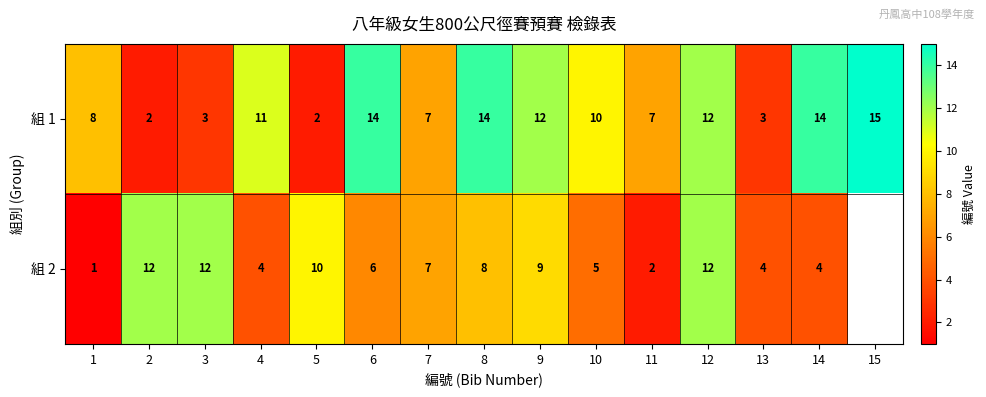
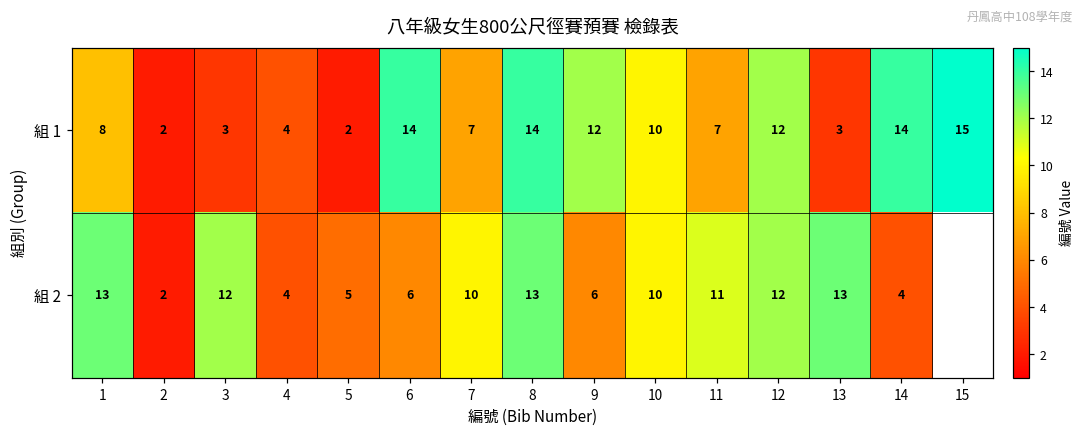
  {
    "組 1": {
      "1": 8,
      "2": 2,
      "3": 3,
-     "4": 11,
+     "4": 4,
      "5": 2,
      "6": 14,
      "7": 7,
      "8": 14,
      "9": 12,
      "10": 10,
      "11": 7,
      "12": 12,
      "13": 3,
      "14": 14,
      "15": 15
    },
    "組 2": {
-     "1": 1,
-     "2": 12,
+     "1": 13,
+     "2": 2,
      "3": 12,
      "4": 4,
-     "5": 10,
+     "5": 5,
      "6": 6,
-     "7": 7,
-     "8": 8,
-     "9": 9,
-     "10": 5,
-     "11": 2,
+     "7": 10,
+     "8": 13,
+     "9": 6,
+     "10": 10,
+     "11": 11,
      "12": 12,
-     "13": 4,
+     "13": 13,
      "14": 4
    }
  }
